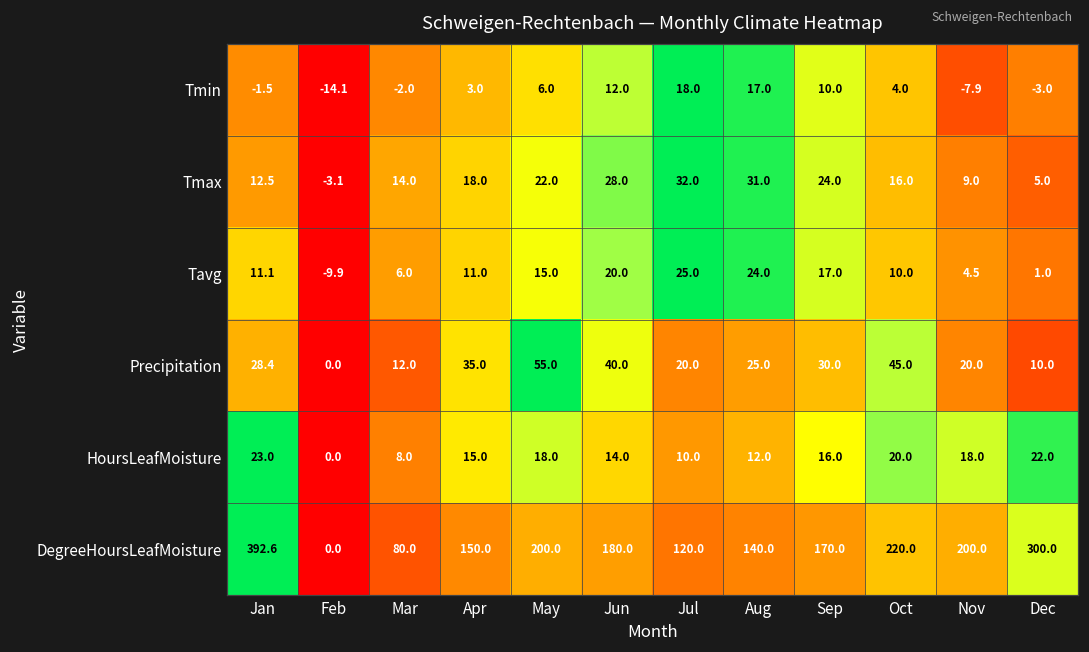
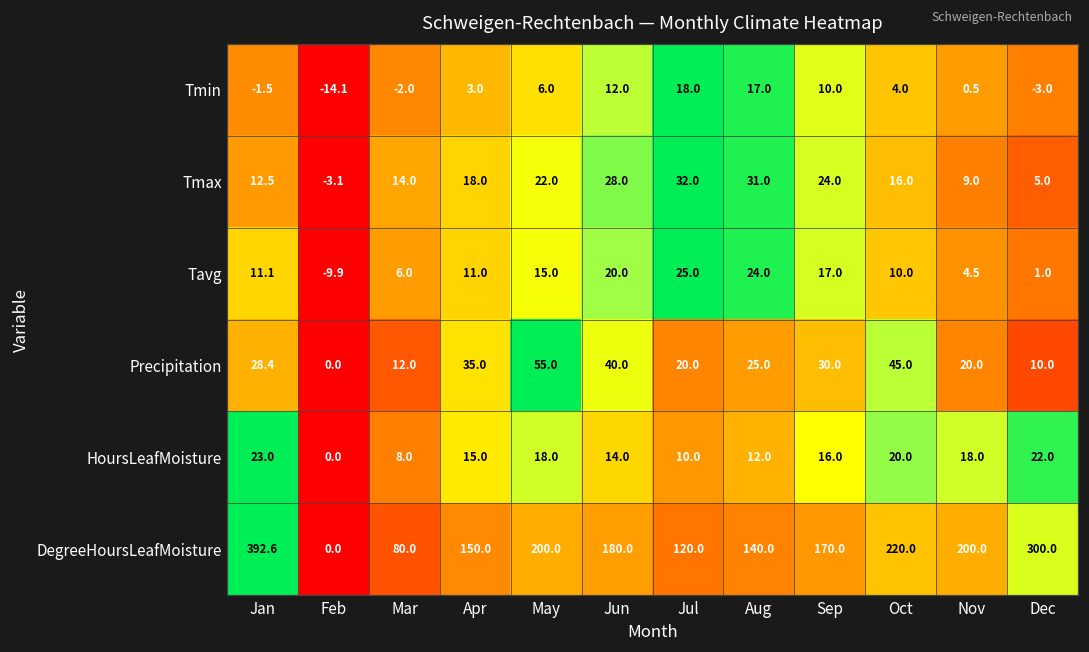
  {
    "Tmin": {
      "Jan": -1.5,
      "Feb": -14.1,
      "Mar": -2.0,
      "Apr": 3.0,
      "May": 6.0,
      "Jun": 12.0,
      "Jul": 18.0,
      "Aug": 17.0,
      "Sep": 10.0,
      "Oct": 4.0,
-     "Nov": -7.9,
+     "Nov": 0.5,
      "Dec": -3.0
    },
    "Tmax": {
      "Jan": 12.5,
      "Feb": -3.1,
      "Mar": 14.0,
      "Apr": 18.0,
      "May": 22.0,
      "Jun": 28.0,
      "Jul": 32.0,
      "Aug": 31.0,
      "Sep": 24.0,
      "Oct": 16.0,
      "Nov": 9.0,
      "Dec": 5.0
    },
    "Tavg": {
      "Jan": 11.1,
      "Feb": -9.9,
      "Mar": 6.0,
      "Apr": 11.0,
      "May": 15.0,
      "Jun": 20.0,
      "Jul": 25.0,
      "Aug": 24.0,
      "Sep": 17.0,
      "Oct": 10.0,
      "Nov": 4.5,
      "Dec": 1.0
    },
    "Precipitation": {
      "Jan": 28.4,
      "Feb": 0.0,
      "Mar": 12.0,
      "Apr": 35.0,
      "May": 55.0,
      "Jun": 40.0,
      "Jul": 20.0,
      "Aug": 25.0,
      "Sep": 30.0,
      "Oct": 45.0,
      "Nov": 20.0,
      "Dec": 10.0
    },
    "HoursLeafMoisture": {
      "Jan": 23.0,
      "Feb": 0.0,
      "Mar": 8.0,
      "Apr": 15.0,
      "May": 18.0,
      "Jun": 14.0,
      "Jul": 10.0,
      "Aug": 12.0,
      "Sep": 16.0,
      "Oct": 20.0,
      "Nov": 18.0,
      "Dec": 22.0
    },
    "DegreeHoursLeafMoisture": {
      "Jan": 392.6,
      "Feb": 0.0,
      "Mar": 80.0,
      "Apr": 150.0,
      "May": 200.0,
      "Jun": 180.0,
      "Jul": 120.0,
      "Aug": 140.0,
      "Sep": 170.0,
      "Oct": 220.0,
      "Nov": 200.0,
      "Dec": 300.0
    }
  }
